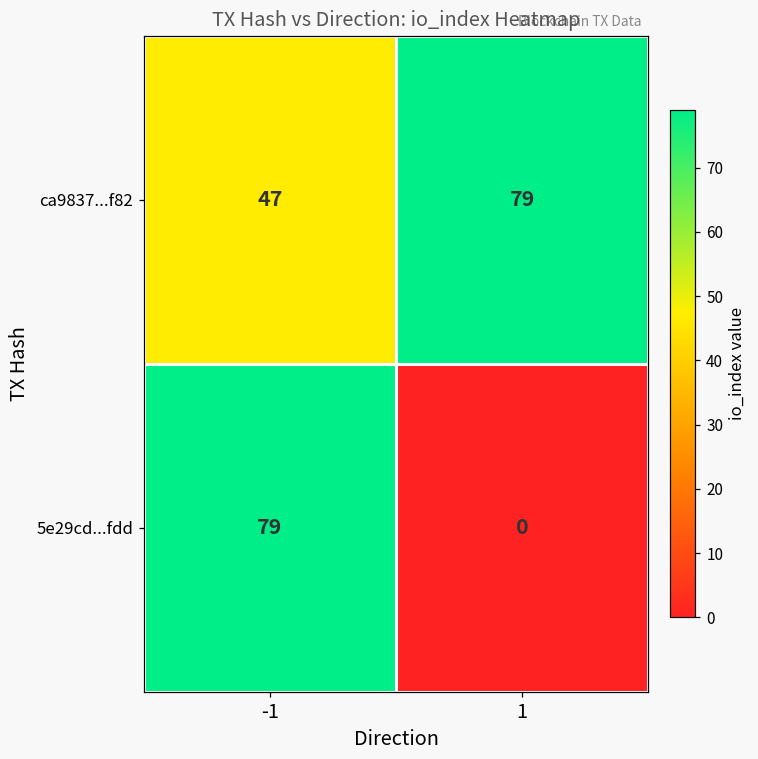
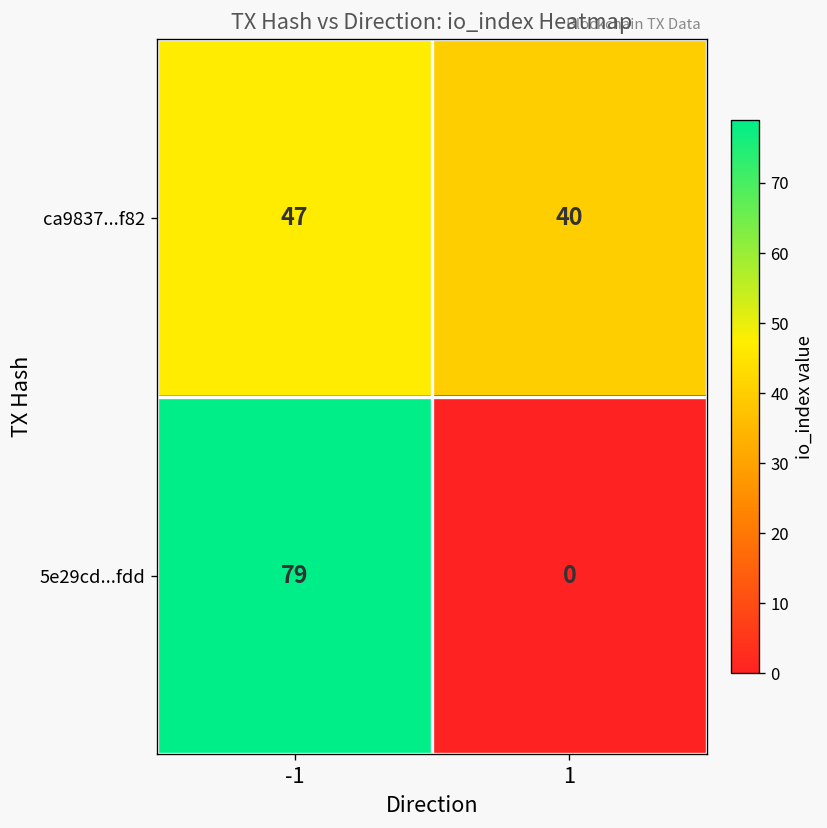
  {
    "ca9837...f82": {
      "-1": 47,
-     "1": 79
+     "1": 40
    },
    "5e29cd...fdd": {
      "-1": 79,
      "1": 0
    }
  }
